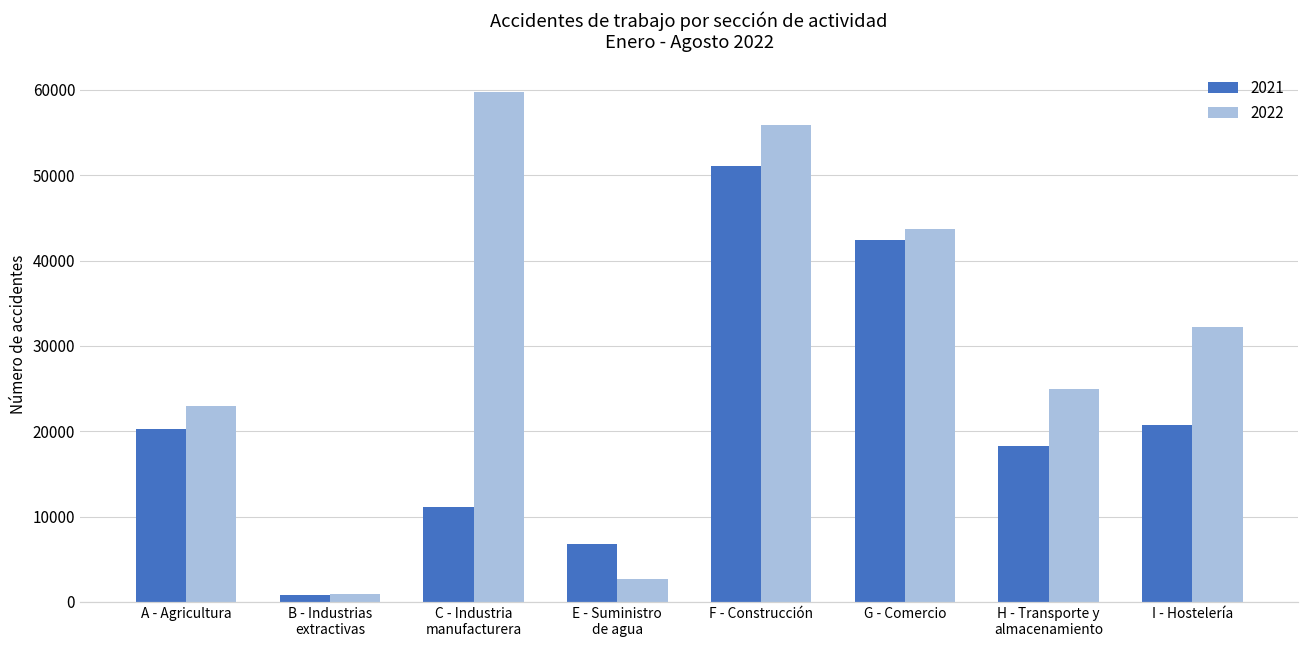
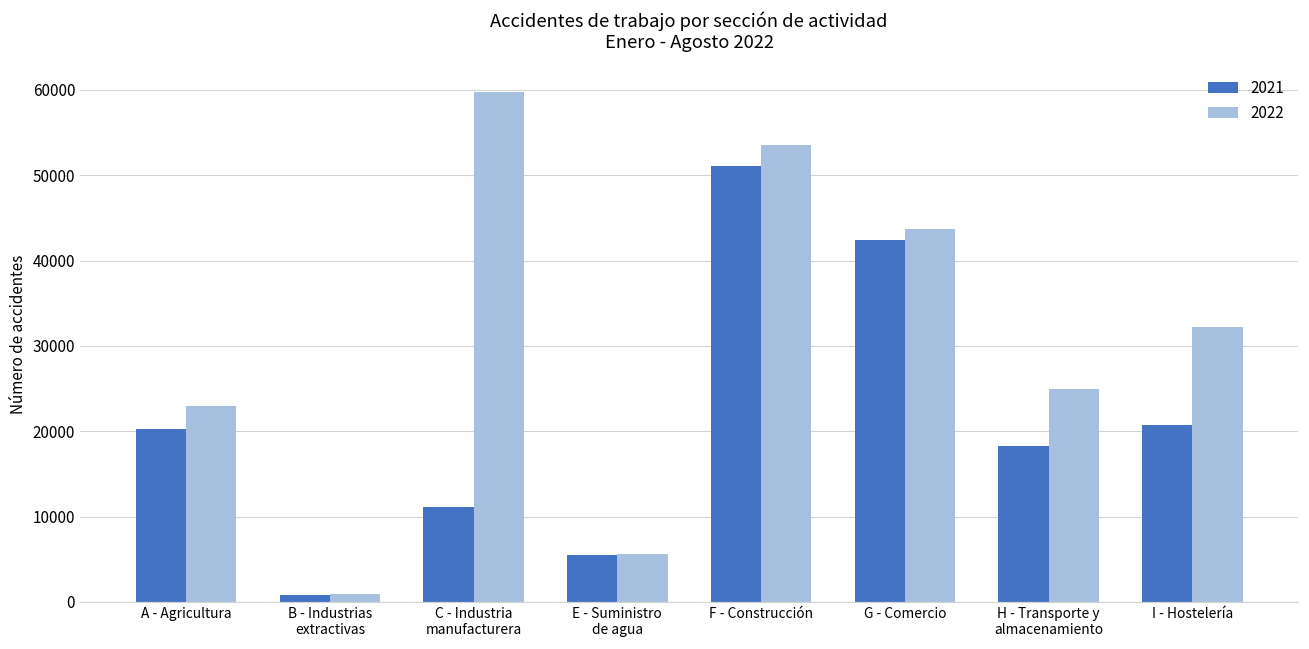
  {
    "2021": {
      "A - Agricultura": 20000,
      "B - Industrias extractivas": 1000,
      "C - Industria manufacturera": 11000,
-     "E - Suministro de agua": 7000,
+     "E - Suministro de agua": 5000,
      "F - Construcción": 51000,
      "G - Comercio": 42000,
      "H - Transporte y almacenamiento": 18000,
      "I - Hostelería": 21000
    },
    "2022": {
      "A - Agricultura": 23000,
      "B - Industrias extractivas": 1000,
      "C - Industria manufacturera": 60000,
-     "E - Suministro de agua": 3000,
-     "F - Construcción": 56000,
+     "E - Suministro de agua": 6000,
+     "F - Construcción": 54000,
      "G - Comercio": 44000,
      "H - Transporte y almacenamiento": 25000,
      "I - Hostelería": 32000
    }
  }
